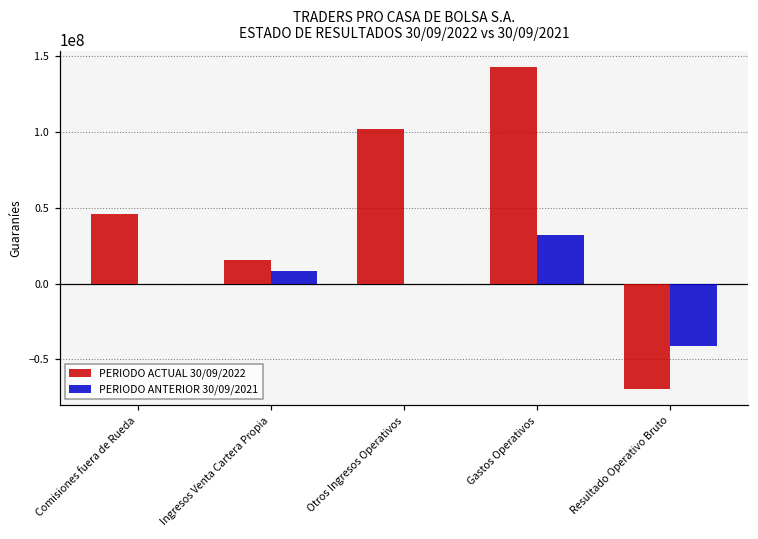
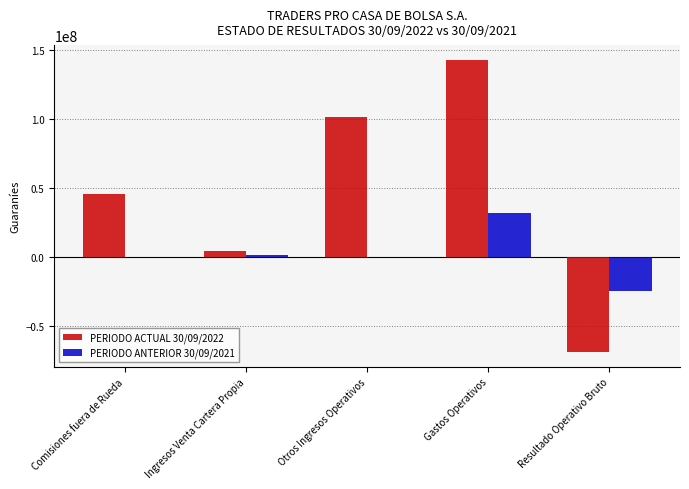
  {
    "PERIODO ACTUAL 30/09/2022": {
      "Comisiones fuera de Rueda": 46000000,
-     "Ingresos Venta Cartera Propia": 16000000,
+     "Ingresos Venta Cartera Propia": 4000000,
      "Otros Ingresos Operativos": 102000000,
      "Gastos Operativos": 143000000,
      "Resultado Operativo Bruto": -69000000
    },
    "PERIODO ANTERIOR 30/09/2021": {
      "Comisiones fuera de Rueda": 0,
-     "Ingresos Venta Cartera Propia": 9000000,
+     "Ingresos Venta Cartera Propia": 1000000,
      "Otros Ingresos Operativos": 0,
      "Gastos Operativos": 32000000,
-     "Resultado Operativo Bruto": -41000000
+     "Resultado Operativo Bruto": -25000000
    }
  }
